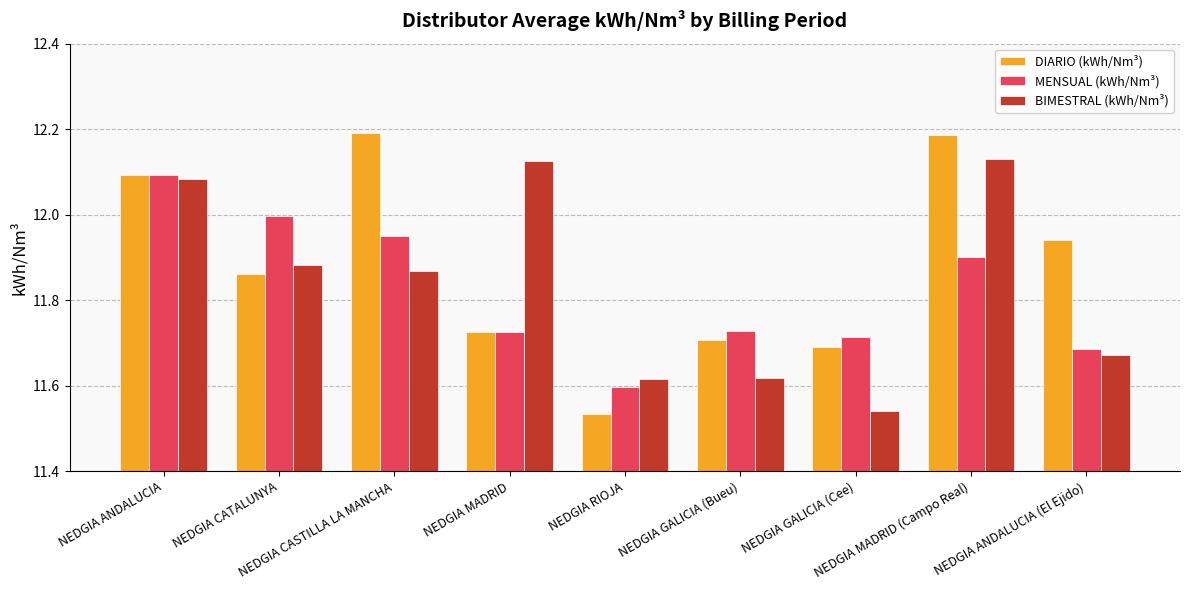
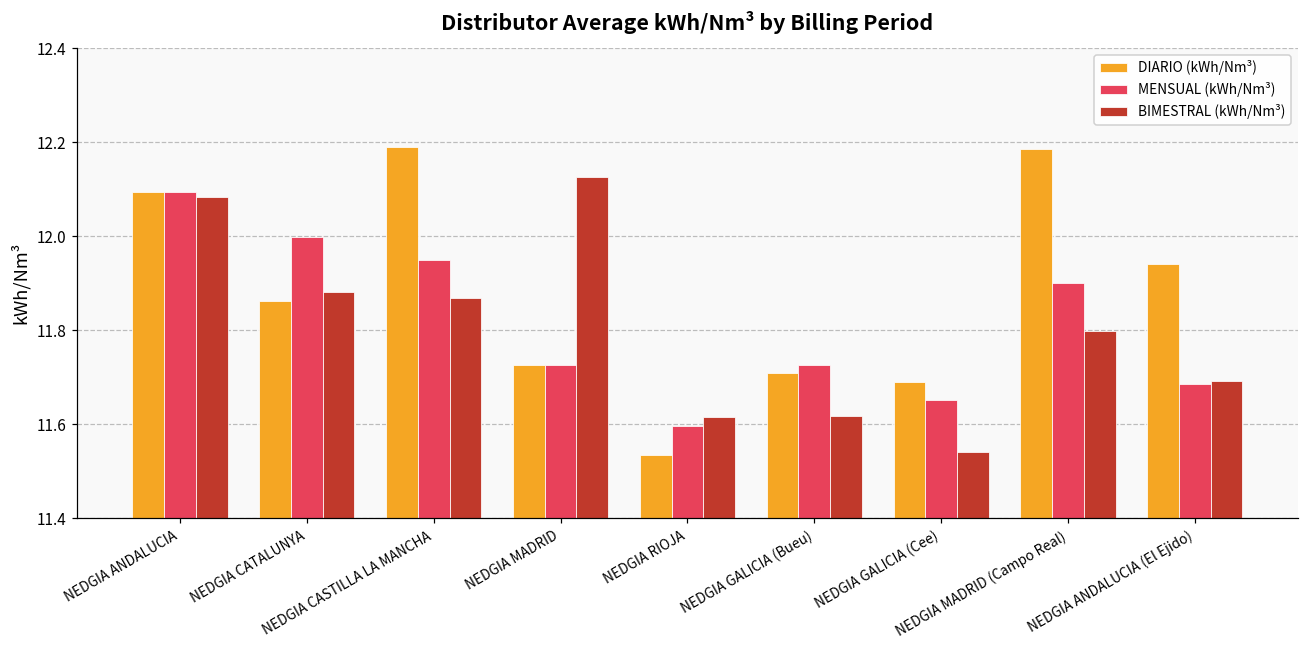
  {
    "DIARIO (kWh/Nm³)": {
      "NEDGIA ANDALUCIA": 12.09,
      "NEDGIA CATALUNYA": 11.86,
      "NEDGIA CASTILLA LA MANCHA": 12.19,
      "NEDGIA MADRID": 11.73,
      "NEDGIA RIOJA": 11.53,
      "NEDGIA GALICIA (Bueu)": 11.71,
      "NEDGIA GALICIA (Cee)": 11.69,
      "NEDGIA MADRID (Campo Real)": 12.19,
      "NEDGIA ANDALUCIA (El Ejido)": 11.94
    },
    "MENSUAL (kWh/Nm³)": {
      "NEDGIA ANDALUCIA": 12.09,
      "NEDGIA CATALUNYA": 12.00,
      "NEDGIA CASTILLA LA MANCHA": 11.95,
      "NEDGIA MADRID": 11.73,
      "NEDGIA RIOJA": 11.60,
      "NEDGIA GALICIA (Bueu)": 11.73,
-     "NEDGIA GALICIA (Cee)": 11.71,
+     "NEDGIA GALICIA (Cee)": 11.65,
      "NEDGIA MADRID (Campo Real)": 11.90,
      "NEDGIA ANDALUCIA (El Ejido)": 11.69
    },
    "BIMESTRAL (kWh/Nm³)": {
      "NEDGIA ANDALUCIA": 12.08,
      "NEDGIA CATALUNYA": 11.88,
      "NEDGIA CASTILLA LA MANCHA": 11.87,
      "NEDGIA MADRID": 12.13,
      "NEDGIA RIOJA": 11.62,
      "NEDGIA GALICIA (Bueu)": 11.62,
      "NEDGIA GALICIA (Cee)": 11.54,
-     "NEDGIA MADRID (Campo Real)": 12.13,
-     "NEDGIA ANDALUCIA (El Ejido)": 11.67
+     "NEDGIA MADRID (Campo Real)": 11.80,
+     "NEDGIA ANDALUCIA (El Ejido)": 11.69
    }
  }
